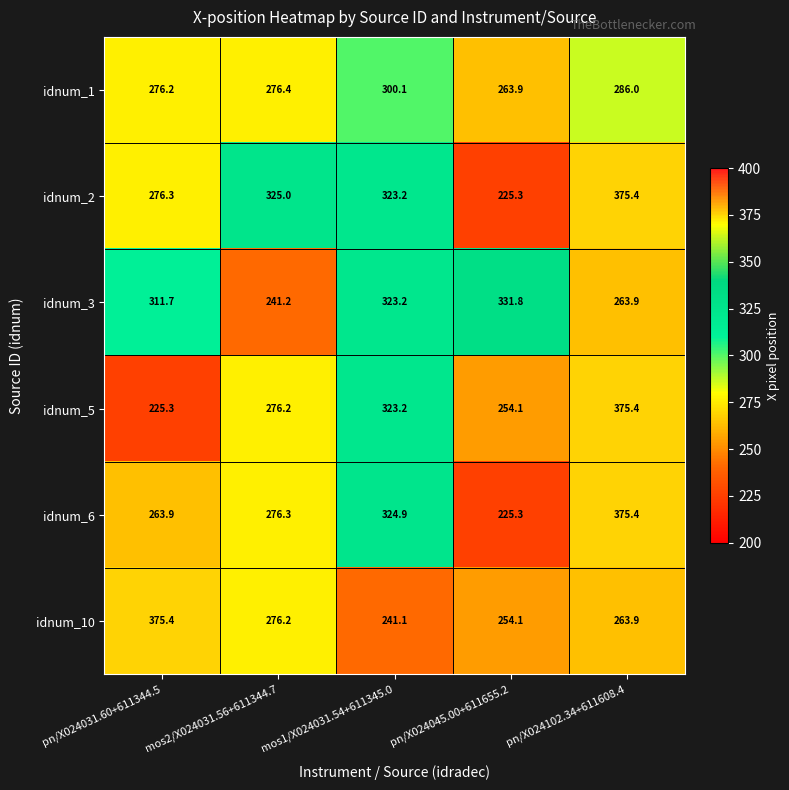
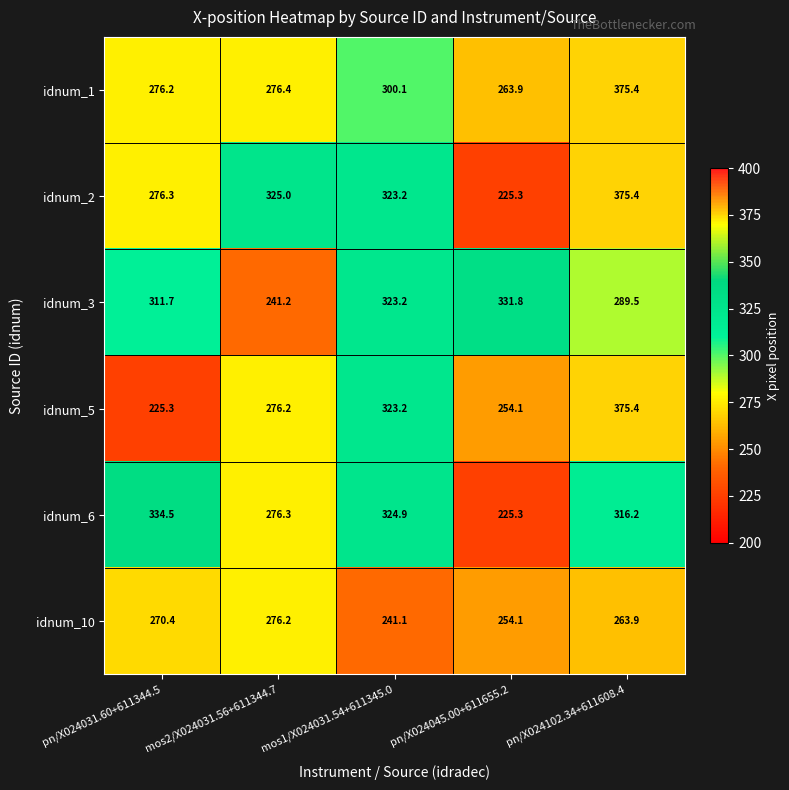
  {
    "idnum_1": {
      "pn/X024031.60+611344.5": 276.2,
      "mos2/X024031.56+611344.7": 276.4,
      "mos1/X024031.54+611345.0": 300.1,
      "pn/X024045.00+611655.2": 263.9,
-     "pn/X024102.34+611608.4": 286.0
+     "pn/X024102.34+611608.4": 375.4
    },
    "idnum_2": {
      "pn/X024031.60+611344.5": 276.3,
      "mos2/X024031.56+611344.7": 325.0,
      "mos1/X024031.54+611345.0": 323.2,
      "pn/X024045.00+611655.2": 225.3,
      "pn/X024102.34+611608.4": 375.4
    },
    "idnum_3": {
      "pn/X024031.60+611344.5": 311.7,
      "mos2/X024031.56+611344.7": 241.2,
      "mos1/X024031.54+611345.0": 323.2,
      "pn/X024045.00+611655.2": 331.8,
-     "pn/X024102.34+611608.4": 263.9
+     "pn/X024102.34+611608.4": 289.5
    },
    "idnum_5": {
      "pn/X024031.60+611344.5": 225.3,
      "mos2/X024031.56+611344.7": 276.2,
      "mos1/X024031.54+611345.0": 323.2,
      "pn/X024045.00+611655.2": 254.1,
      "pn/X024102.34+611608.4": 375.4
    },
    "idnum_6": {
-     "pn/X024031.60+611344.5": 263.9,
+     "pn/X024031.60+611344.5": 334.5,
      "mos2/X024031.56+611344.7": 276.3,
      "mos1/X024031.54+611345.0": 324.9,
      "pn/X024045.00+611655.2": 225.3,
-     "pn/X024102.34+611608.4": 375.4
+     "pn/X024102.34+611608.4": 316.2
    },
    "idnum_10": {
-     "pn/X024031.60+611344.5": 375.4,
+     "pn/X024031.60+611344.5": 270.4,
      "mos2/X024031.56+611344.7": 276.2,
      "mos1/X024031.54+611345.0": 241.1,
      "pn/X024045.00+611655.2": 254.1,
      "pn/X024102.34+611608.4": 263.9
    }
  }
